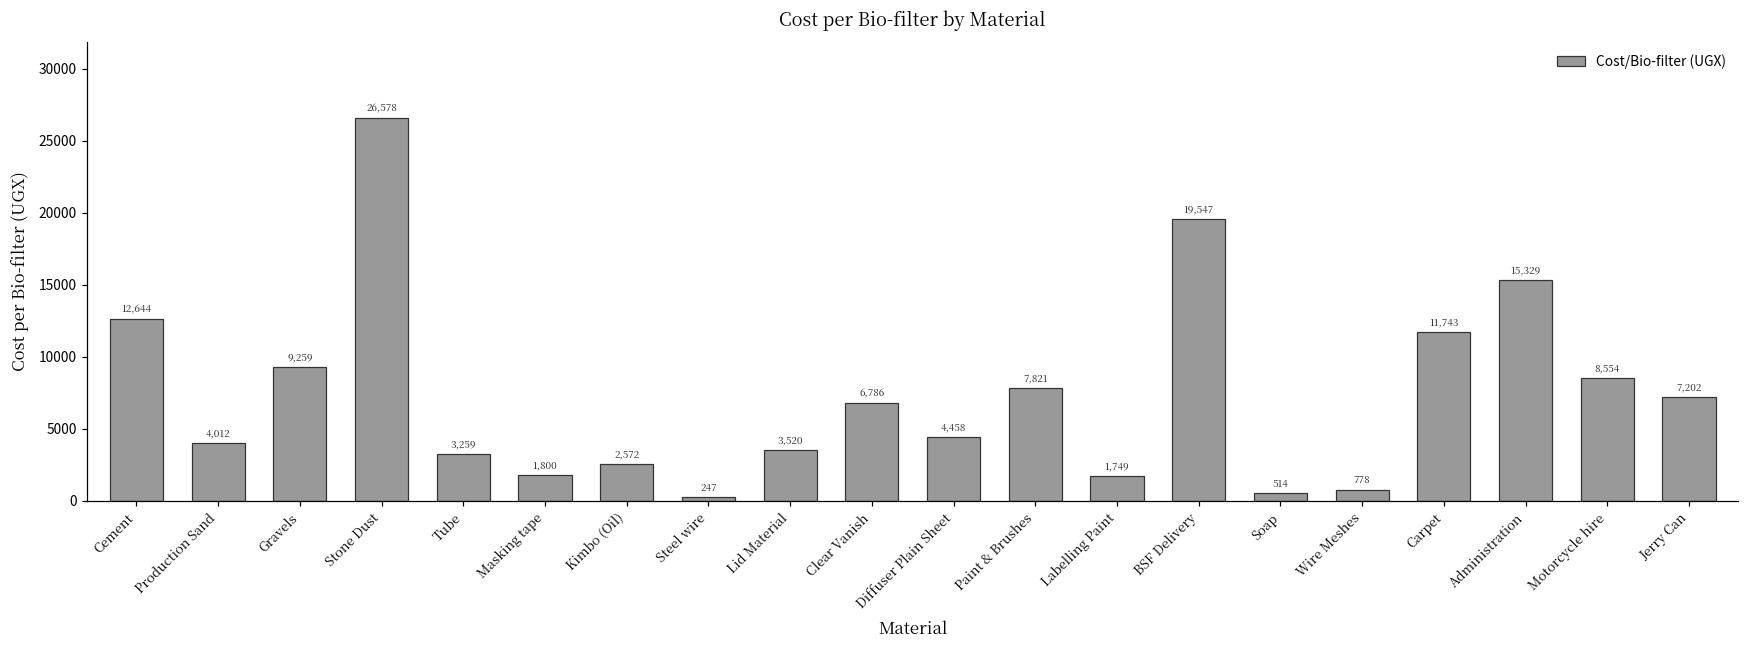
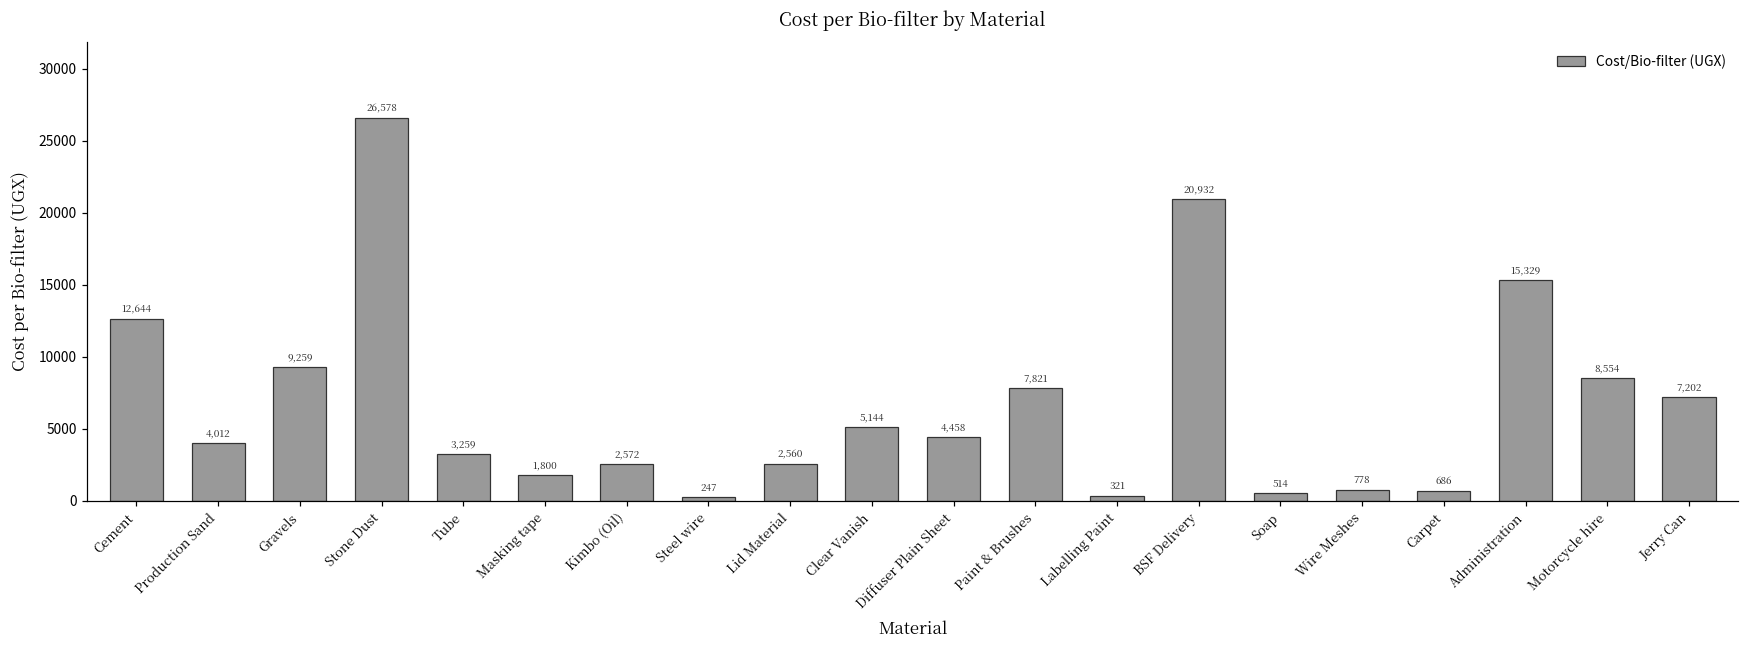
  {
    "Cement": "12,644",
    "Production Sand": "4,012",
    "Gravels": "9,259",
    "Stone Dust": "26,578",
    "Tube": "3,259",
    "Masking tape": "1,800",
    "Kimbo (Oil)": "2,572",
    "Steel wire": "247",
-   "Lid Material": "3,520",
-   "Clear Vanish": "6,786",
+   "Lid Material": "2,560",
+   "Clear Vanish": "5,144",
    "Diffuser Plain Sheet": "4,458",
    "Paint & Brushes": "7,821",
-   "Labelling Paint": "1,749",
-   "BSF Delivery": "19,547",
+   "Labelling Paint": "321",
+   "BSF Delivery": "20,932",
    "Soap": "514",
    "Wire Meshes": "778",
-   "Carpet": "11,743",
+   "Carpet": "686",
    "Administration": "15,329",
    "Motorcycle hire": "8,554",
    "Jerry Can": "7,202"
  }
